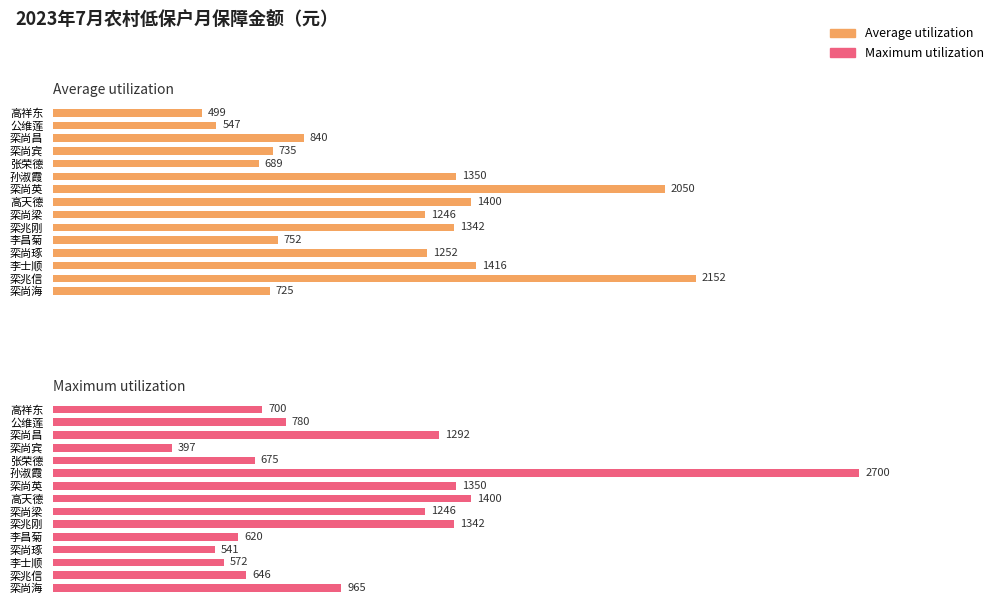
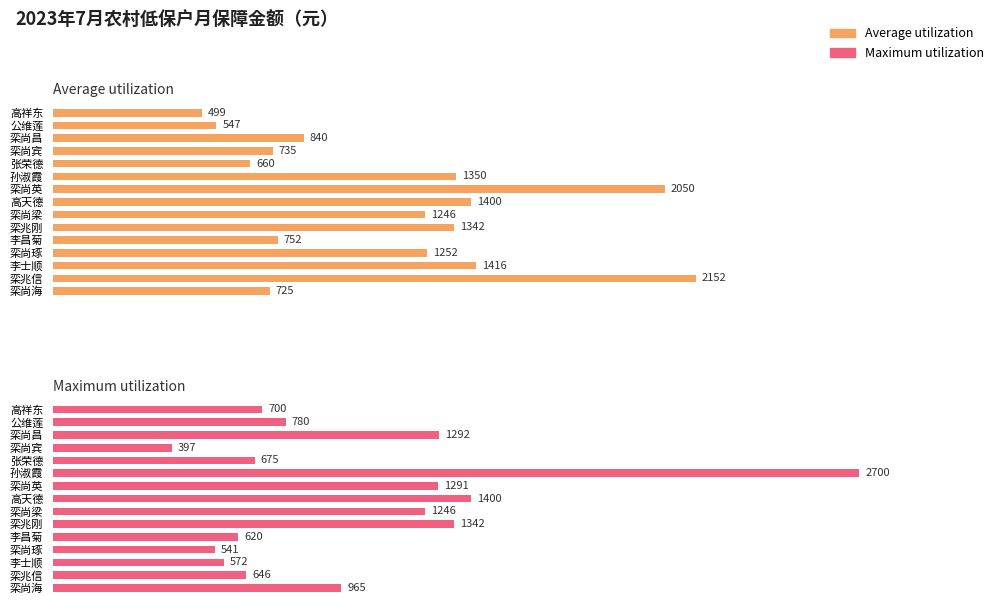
  {
    "Average utilization": {
      "高祥东": 499,
      "公维莲": 547,
      "栾尚昌": 840,
      "栾尚宾": 735,
-     "张荣德": 689,
+     "张荣德": 660,
      "孙淑霞": 1350,
      "栾尚英": 2050,
      "高天德": 1400,
      "栾尚梁": 1246,
      "栾兆刚": 1342,
      "李昌菊": 752,
      "栾尚琢": 1252,
      "李士顺": 1416,
      "栾兆信": 2152,
      "栾尚海": 725
    },
    "Maximum utilization": {
      "高祥东": 700,
      "公维莲": 780,
      "栾尚昌": 1292,
      "栾尚宾": 397,
      "张荣德": 675,
      "孙淑霞": 2700,
-     "栾尚英": 1350,
+     "栾尚英": 1291,
      "高天德": 1400,
      "栾尚梁": 1246,
      "栾兆刚": 1342,
      "李昌菊": 620,
      "栾尚琢": 541,
      "李士顺": 572,
      "栾兆信": 646,
      "栾尚海": 965
    }
  }
